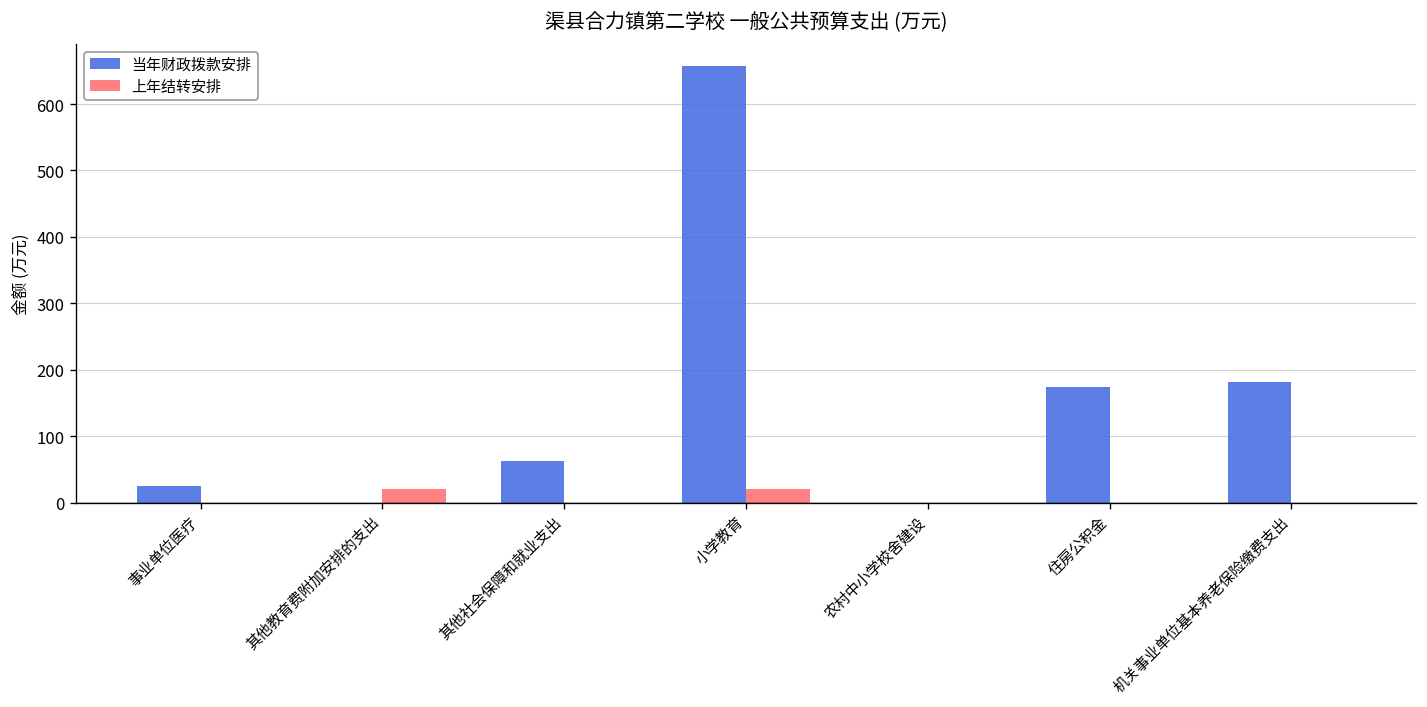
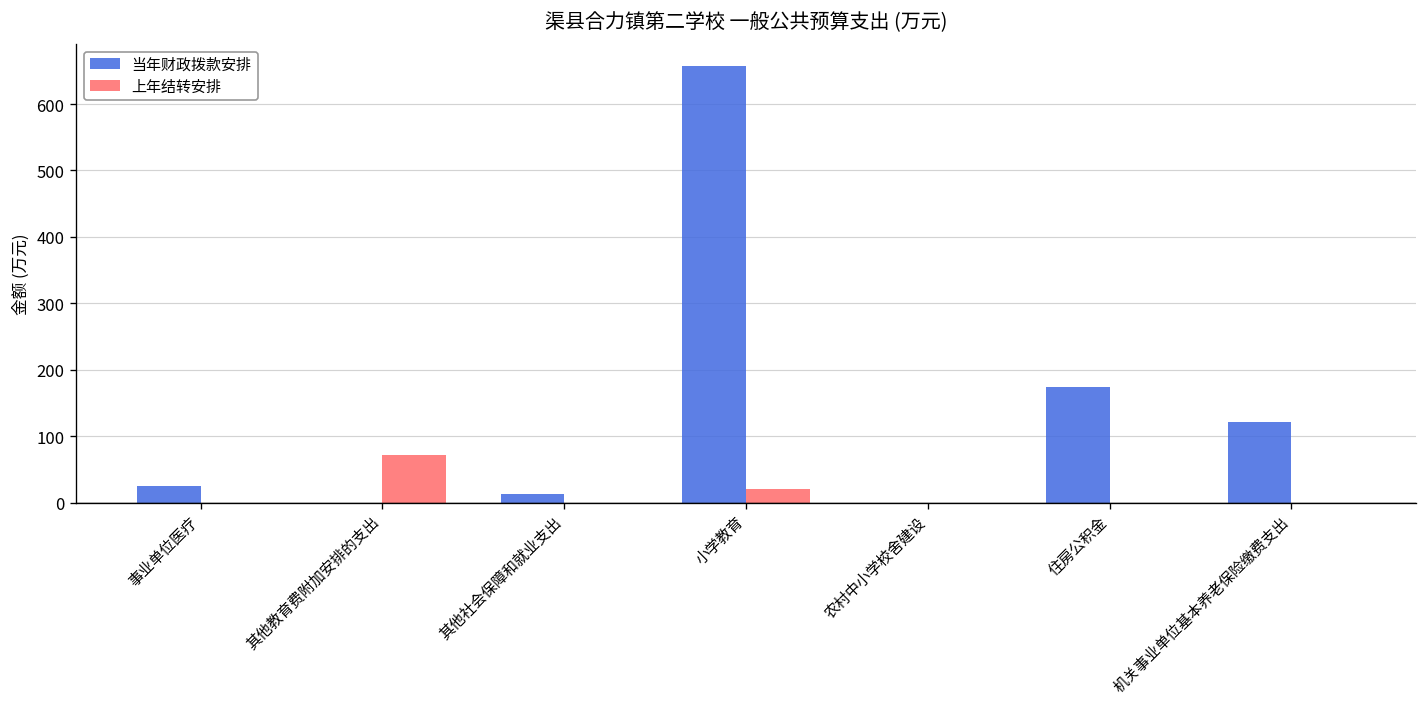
  {
    "当年财政拨款安排": {
      "事业单位医疗": 20,
      "其他教育费附加安排的支出": 0,
-     "其他社会保障和就业支出": 60,
+     "其他社会保障和就业支出": 10,
      "小学教育": 660,
      "农村中小学校舍建设": 0,
      "住房公积金": 170,
-     "机关事业单位基本养老保险缴费支出": 180
+     "机关事业单位基本养老保险缴费支出": 120
    },
    "上年结转安排": {
      "事业单位医疗": 0,
-     "其他教育费附加安排的支出": 20,
+     "其他教育费附加安排的支出": 70,
      "其他社会保障和就业支出": 0,
      "小学教育": 20,
      "住房公积金": 0,
      "机关事业单位基本养老保险缴费支出": 0
    }
  }
